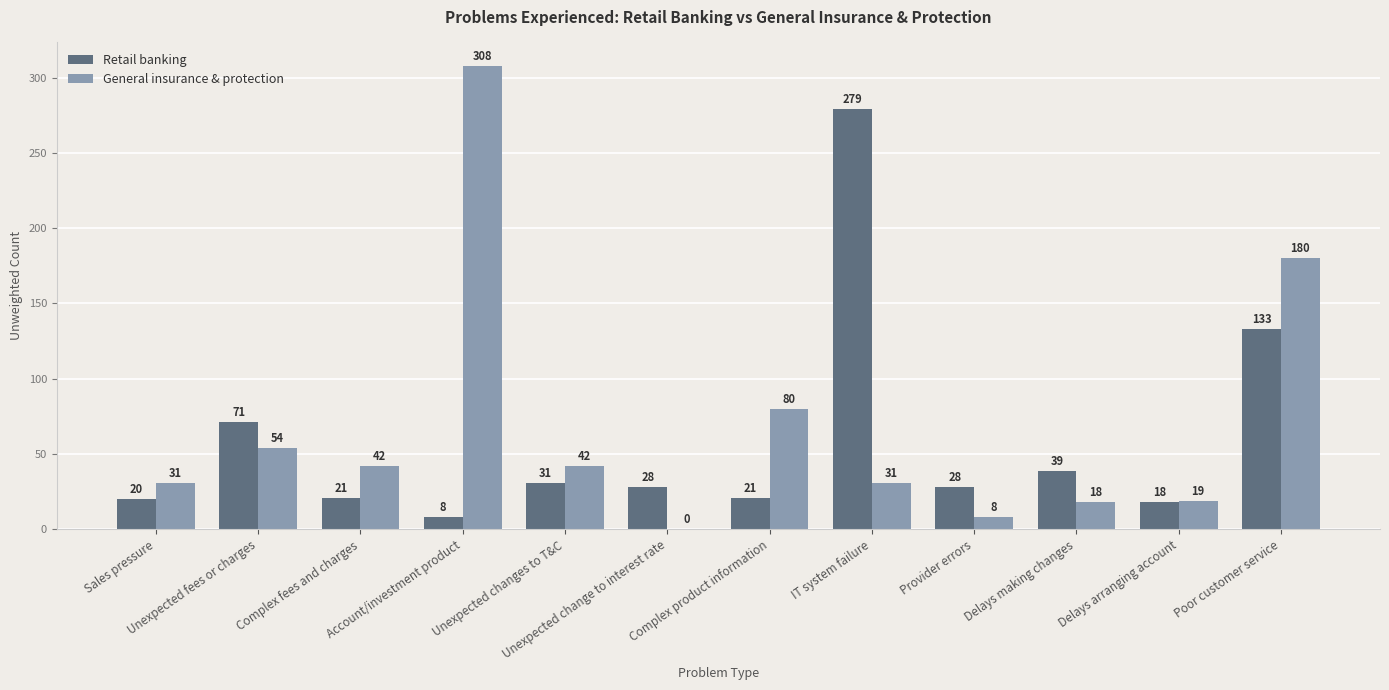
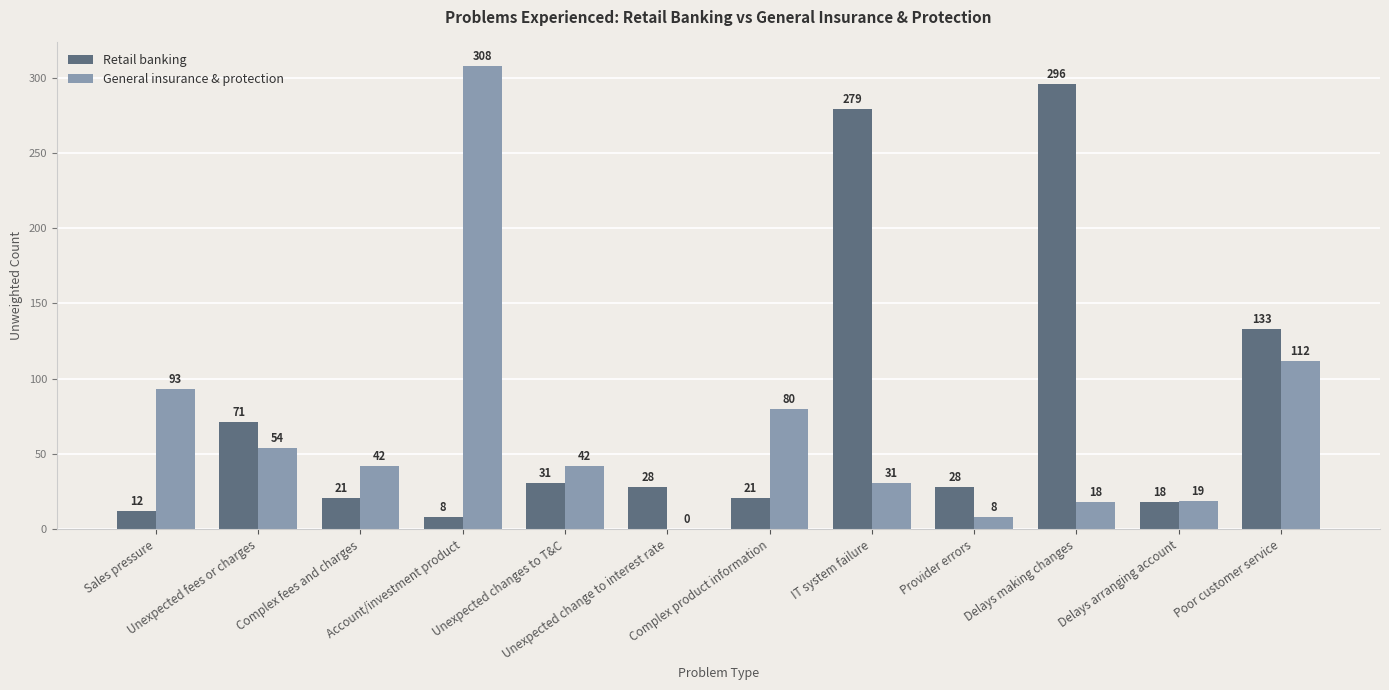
  {
    "Retail banking": {
-     "Sales pressure": 20,
+     "Sales pressure": 12,
      "Unexpected fees or charges": 71,
      "Complex fees and charges": 21,
      "Account/investment product": 8,
      "Unexpected changes to T&C": 31,
      "Unexpected change to interest rate": 28,
      "Complex product information": 21,
      "IT system failure": 279,
      "Provider errors": 28,
-     "Delays making changes": 39,
+     "Delays making changes": 296,
      "Delays arranging account": 18,
      "Poor customer service": 133
    },
    "General insurance & protection": {
-     "Sales pressure": 31,
+     "Sales pressure": 93,
      "Unexpected fees or charges": 54,
      "Complex fees and charges": 42,
      "Account/investment product": 308,
      "Unexpected changes to T&C": 42,
      "Unexpected change to interest rate": 0,
      "Complex product information": 80,
      "IT system failure": 31,
      "Provider errors": 8,
      "Delays making changes": 18,
      "Delays arranging account": 19,
-     "Poor customer service": 180
+     "Poor customer service": 112
    }
  }
